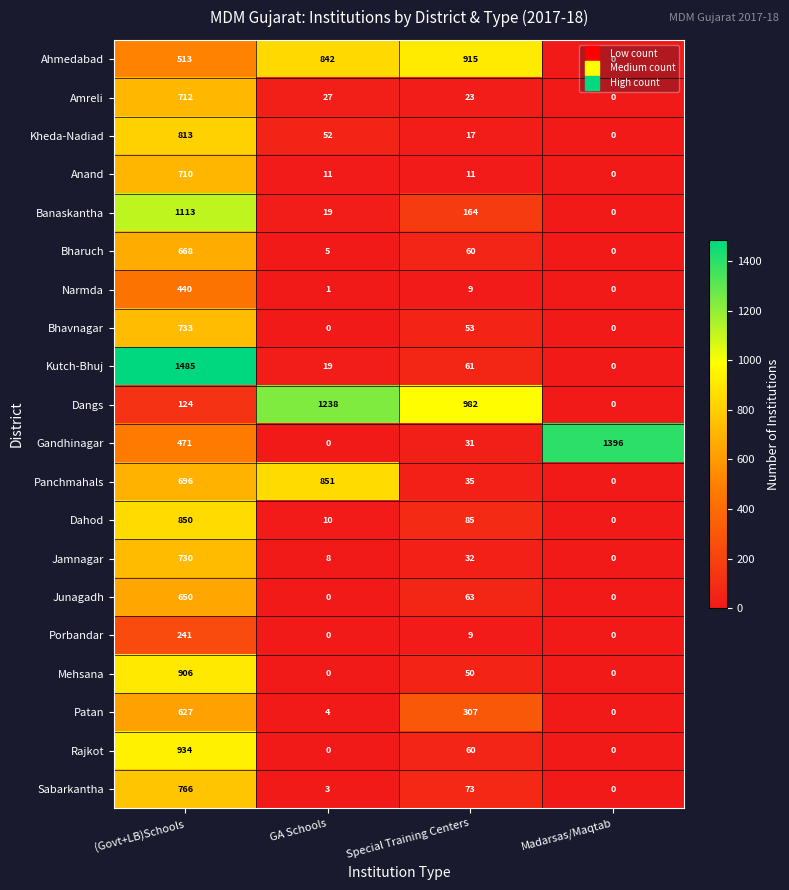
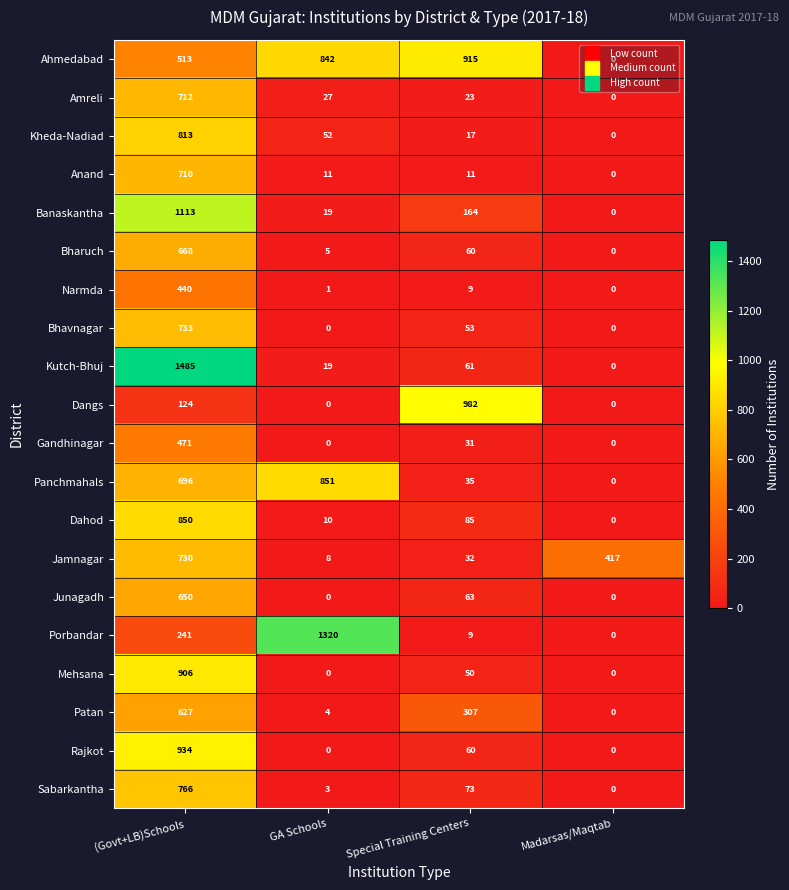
  {
    "Ahmedabad": {
      "(Govt+LB)Schools": 513,
      "GA Schools": 842,
      "Special Training Centers": 915
    },
    "Amreli": {
      "(Govt+LB)Schools": 712,
      "GA Schools": 27,
      "Special Training Centers": 23,
      "Madarsas/Maqtab": 0
    },
    "Kheda-Nadiad": {
      "(Govt+LB)Schools": 813,
      "GA Schools": 52,
      "Special Training Centers": 17,
      "Madarsas/Maqtab": 0
    },
    "Anand": {
      "(Govt+LB)Schools": 710,
      "GA Schools": 11,
      "Special Training Centers": 11,
      "Madarsas/Maqtab": 0
    },
    "Banaskantha": {
      "(Govt+LB)Schools": 1113,
      "GA Schools": 19,
      "Special Training Centers": 164,
      "Madarsas/Maqtab": 0
    },
    "Bharuch": {
      "(Govt+LB)Schools": 668,
      "GA Schools": 5,
      "Special Training Centers": 60,
      "Madarsas/Maqtab": 0
    },
    "Narmda": {
      "(Govt+LB)Schools": 440,
      "GA Schools": 1,
      "Special Training Centers": 9,
      "Madarsas/Maqtab": 0
    },
    "Bhavnagar": {
      "(Govt+LB)Schools": 733,
      "GA Schools": 0,
      "Special Training Centers": 53,
      "Madarsas/Maqtab": 0
    },
    "Kutch-Bhuj": {
      "(Govt+LB)Schools": 1485,
      "GA Schools": 19,
      "Special Training Centers": 61,
      "Madarsas/Maqtab": 0
    },
    "Dangs": {
      "(Govt+LB)Schools": 124,
-     "GA Schools": 1238,
+     "GA Schools": 0,
      "Special Training Centers": 982,
      "Madarsas/Maqtab": 0
    },
    "Gandhinagar": {
      "(Govt+LB)Schools": 471,
      "GA Schools": 0,
      "Special Training Centers": 31,
-     "Madarsas/Maqtab": 1396
+     "Madarsas/Maqtab": 0
    },
    "Panchmahals": {
      "(Govt+LB)Schools": 696,
      "GA Schools": 851,
      "Special Training Centers": 35,
      "Madarsas/Maqtab": 0
    },
    "Dahod": {
      "(Govt+LB)Schools": 850,
      "GA Schools": 10,
      "Special Training Centers": 85,
      "Madarsas/Maqtab": 0
    },
    "Jamnagar": {
      "(Govt+LB)Schools": 730,
      "GA Schools": 8,
      "Special Training Centers": 32,
-     "Madarsas/Maqtab": 0
+     "Madarsas/Maqtab": 417
    },
    "Junagadh": {
      "(Govt+LB)Schools": 650,
      "GA Schools": 0,
      "Special Training Centers": 63,
      "Madarsas/Maqtab": 0
    },
    "Porbandar": {
      "(Govt+LB)Schools": 241,
-     "GA Schools": 0,
+     "GA Schools": 1320,
      "Special Training Centers": 9,
      "Madarsas/Maqtab": 0
    },
    "Mehsana": {
      "(Govt+LB)Schools": 906,
      "GA Schools": 0,
      "Special Training Centers": 50,
      "Madarsas/Maqtab": 0
    },
    "Patan": {
      "(Govt+LB)Schools": 627,
      "GA Schools": 4,
      "Special Training Centers": 307,
      "Madarsas/Maqtab": 0
    },
    "Rajkot": {
      "(Govt+LB)Schools": 934,
      "GA Schools": 0,
      "Special Training Centers": 60,
      "Madarsas/Maqtab": 0
    },
    "Sabarkantha": {
      "(Govt+LB)Schools": 766,
      "GA Schools": 3,
      "Special Training Centers": 73,
      "Madarsas/Maqtab": 0
    }
  }
